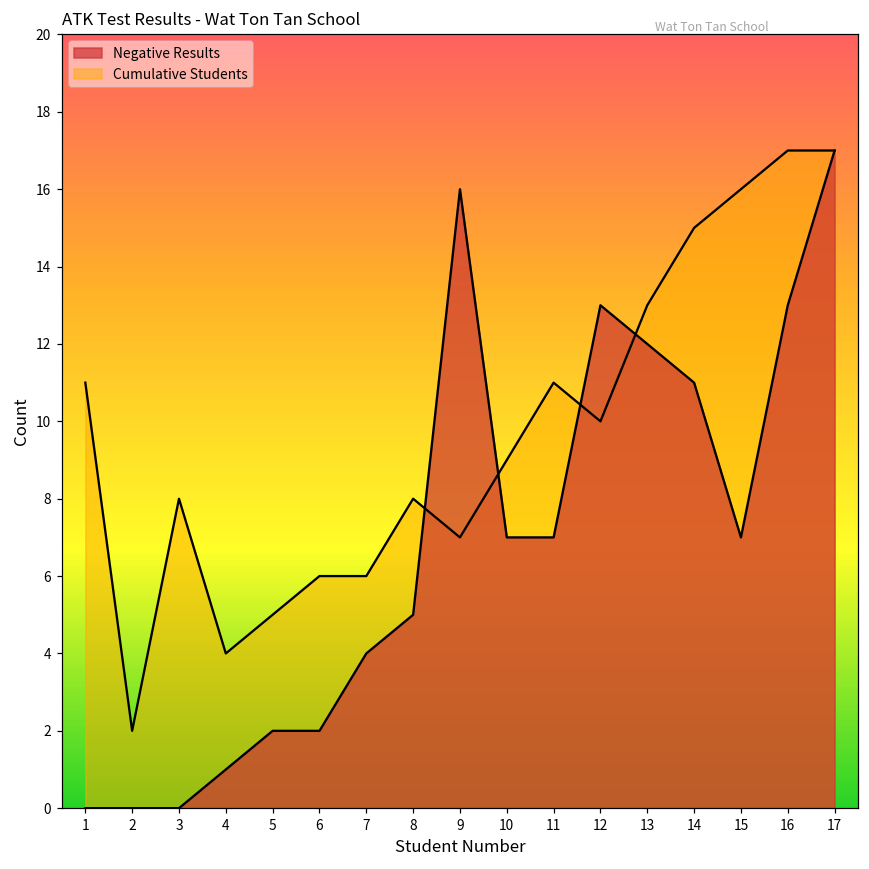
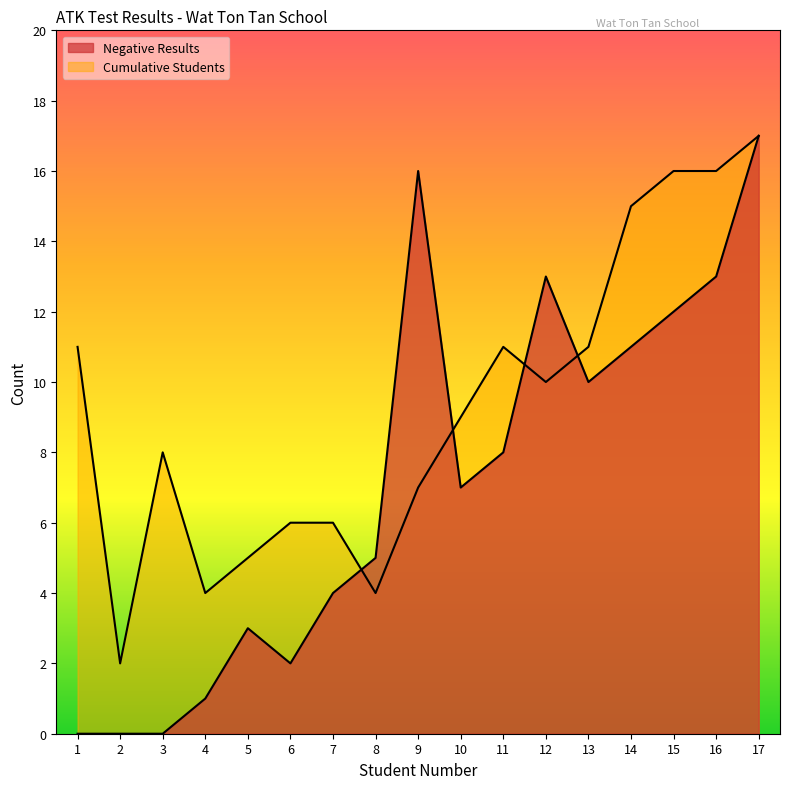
  {
    "Negative Results": {
      "1": 0,
      "2": 0,
      "3": 0,
      "4": 1,
-     "5": 2,
+     "5": 3,
      "6": 2,
      "7": 4,
      "8": 5,
      "9": 16,
      "10": 7,
-     "11": 7,
+     "11": 8,
      "12": 13,
-     "13": 12,
+     "13": 10,
      "14": 11,
-     "15": 7,
+     "15": 12,
      "16": 13
    },
    "Cumulative Students": {
      "1": 11,
      "2": 2,
      "3": 8,
      "4": 4,
      "5": 5,
      "6": 6,
      "7": 6,
-     "8": 8,
+     "8": 4,
      "9": 7,
      "10": 9,
      "11": 11,
      "12": 10,
-     "13": 13,
+     "13": 11,
      "14": 15,
      "15": 16,
-     "16": 17
+     "16": 16
    }
  }
